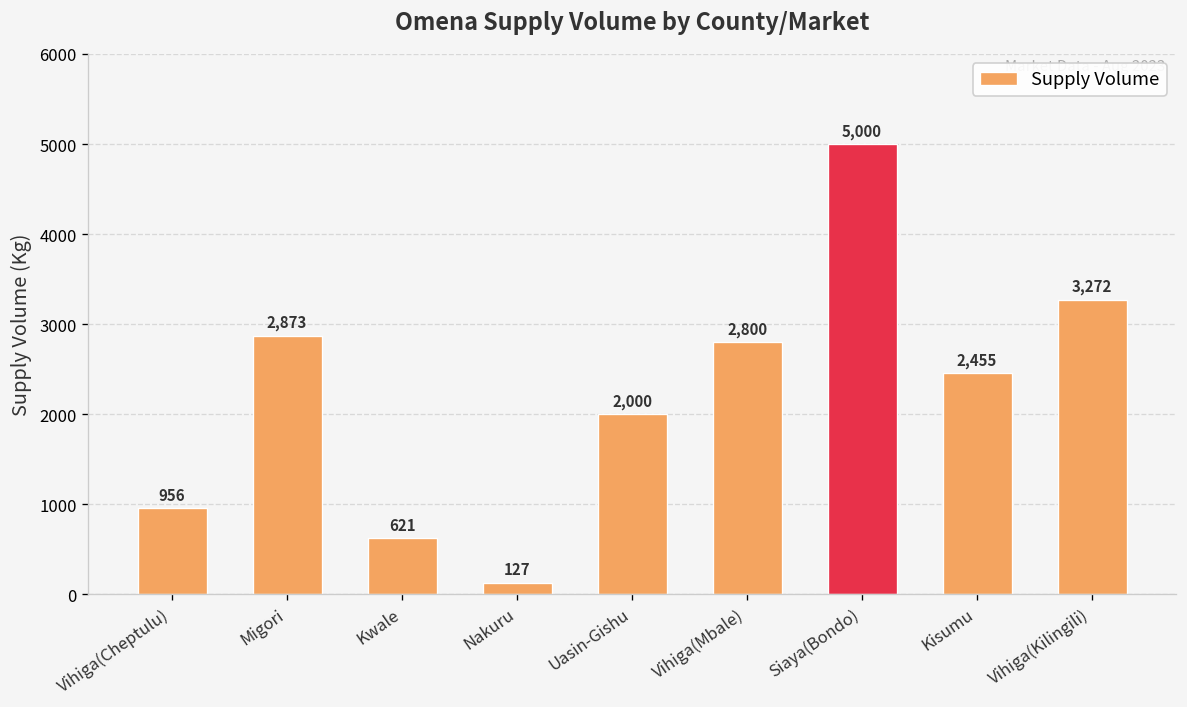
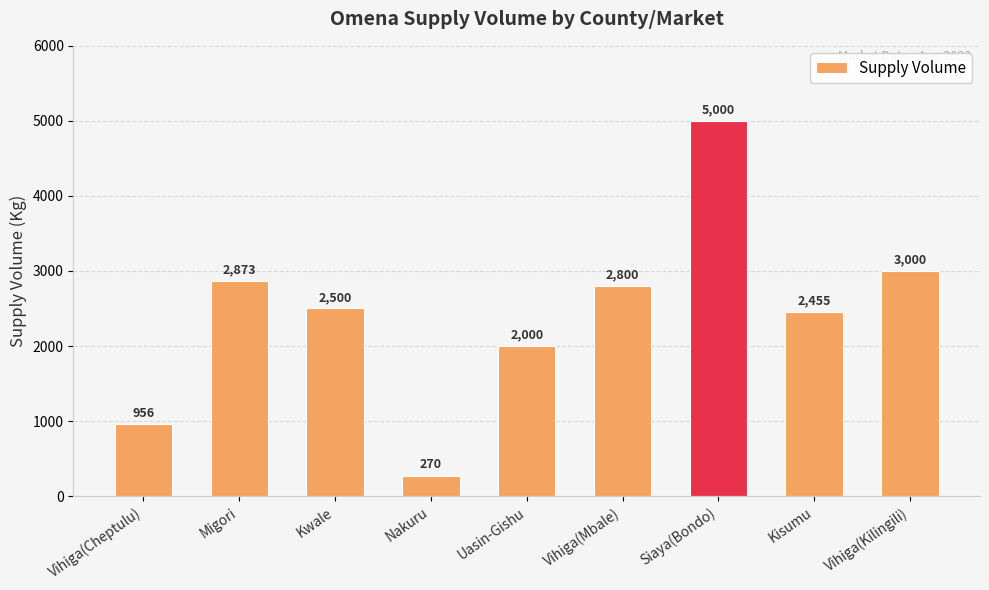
  {
    "Vihiga(Cheptulu)": "956",
    "Migori": "2,873",
-   "Kwale": "621",
-   "Nakuru": "127",
+   "Kwale": "2,500",
+   "Nakuru": "270",
    "Uasin-Gishu": "2,000",
    "Vihiga(Mbale)": "2,800",
    "Siaya(Bondo)": "5,000",
    "Kisumu": "2,455",
-   "Vihiga(Kilingili)": "3,272"
+   "Vihiga(Kilingili)": "3,000"
  }
